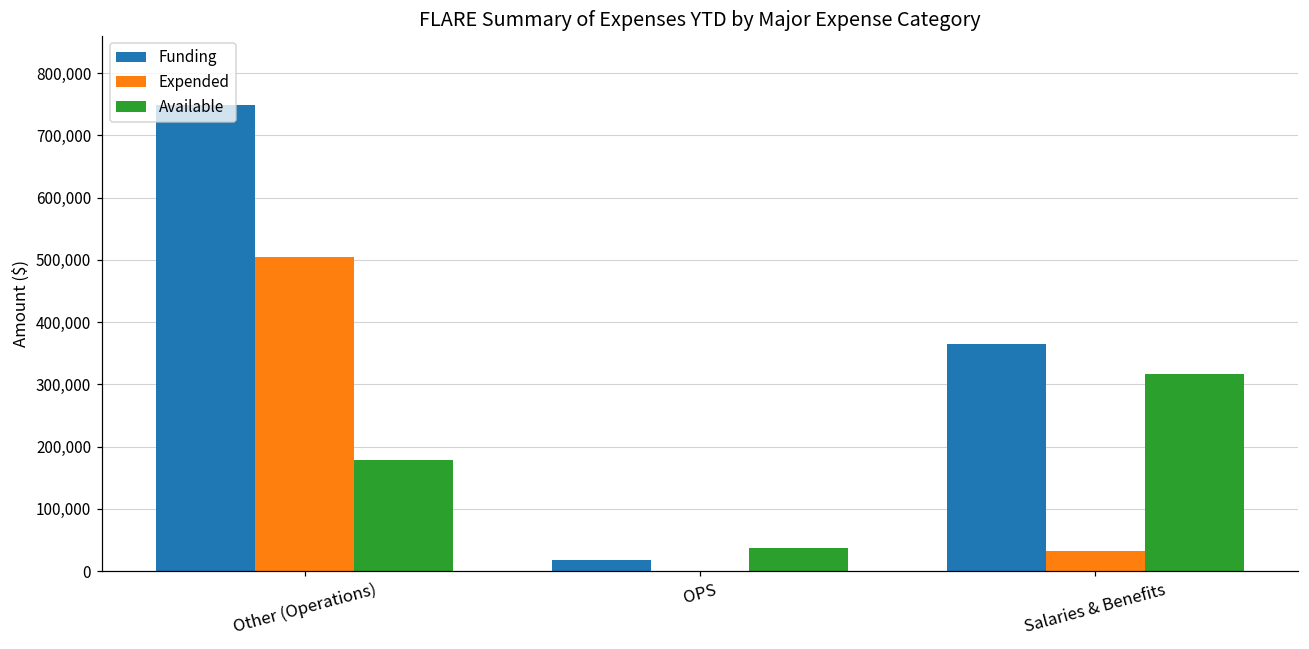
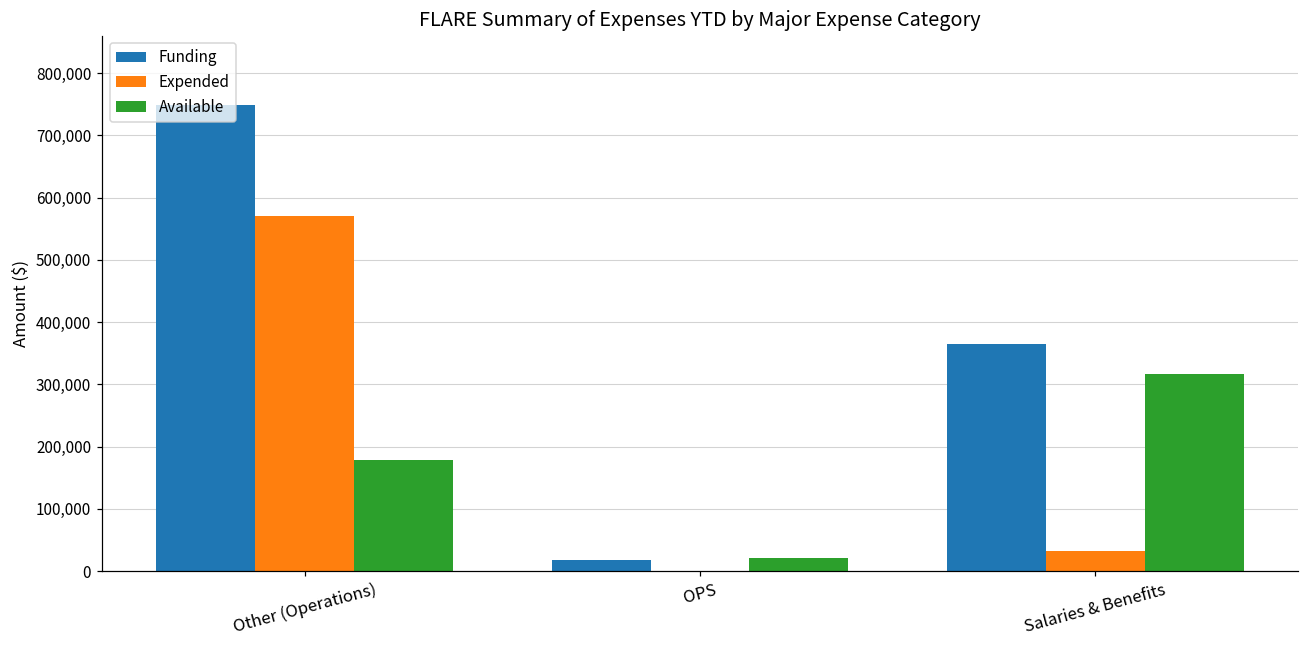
  {
    "Funding": {
      "OPS": "20,000",
      "Salaries & Benefits": "370,000"
    },
    "Expended": {
-     "Other (Operations)": "510,000",
+     "Other (Operations)": "570,000",
      "Salaries & Benefits": "30,000"
    },
    "Available": {
      "Other (Operations)": "180,000",
-     "OPS": "40,000",
+     "OPS": "20,000",
      "Salaries & Benefits": "320,000"
    }
  }
